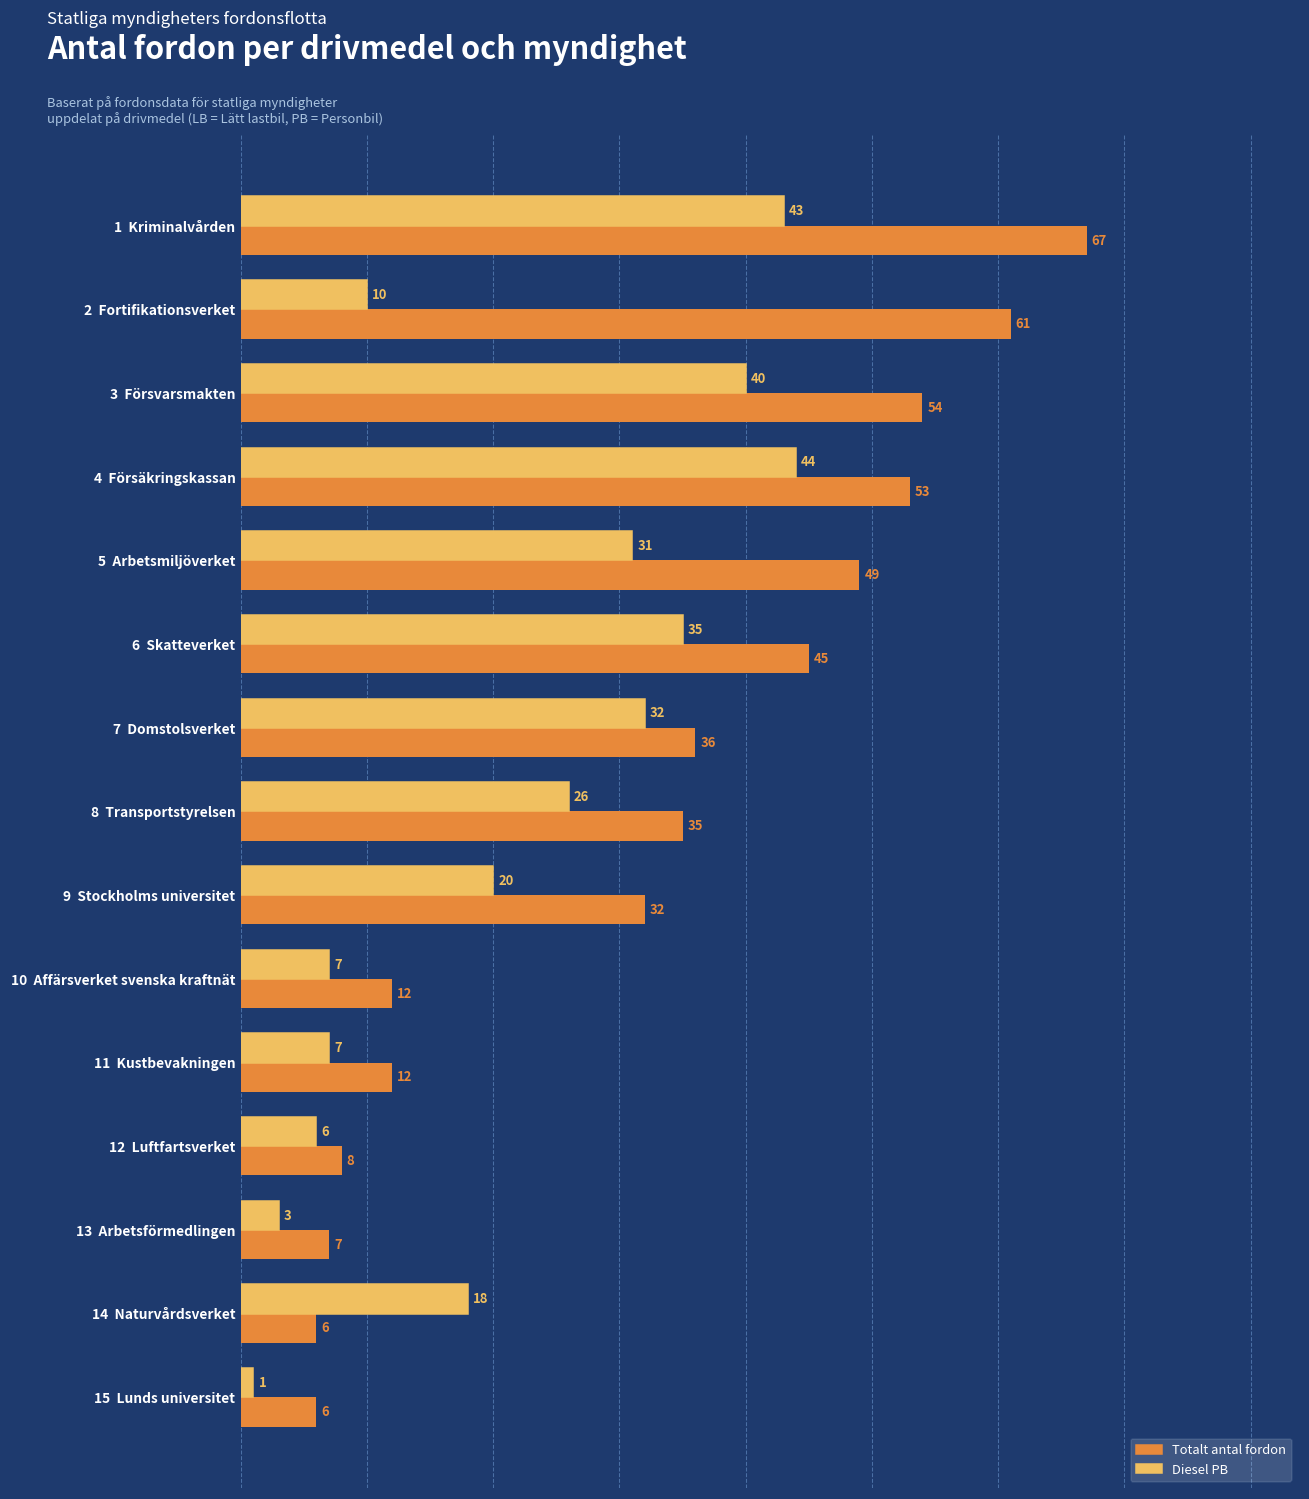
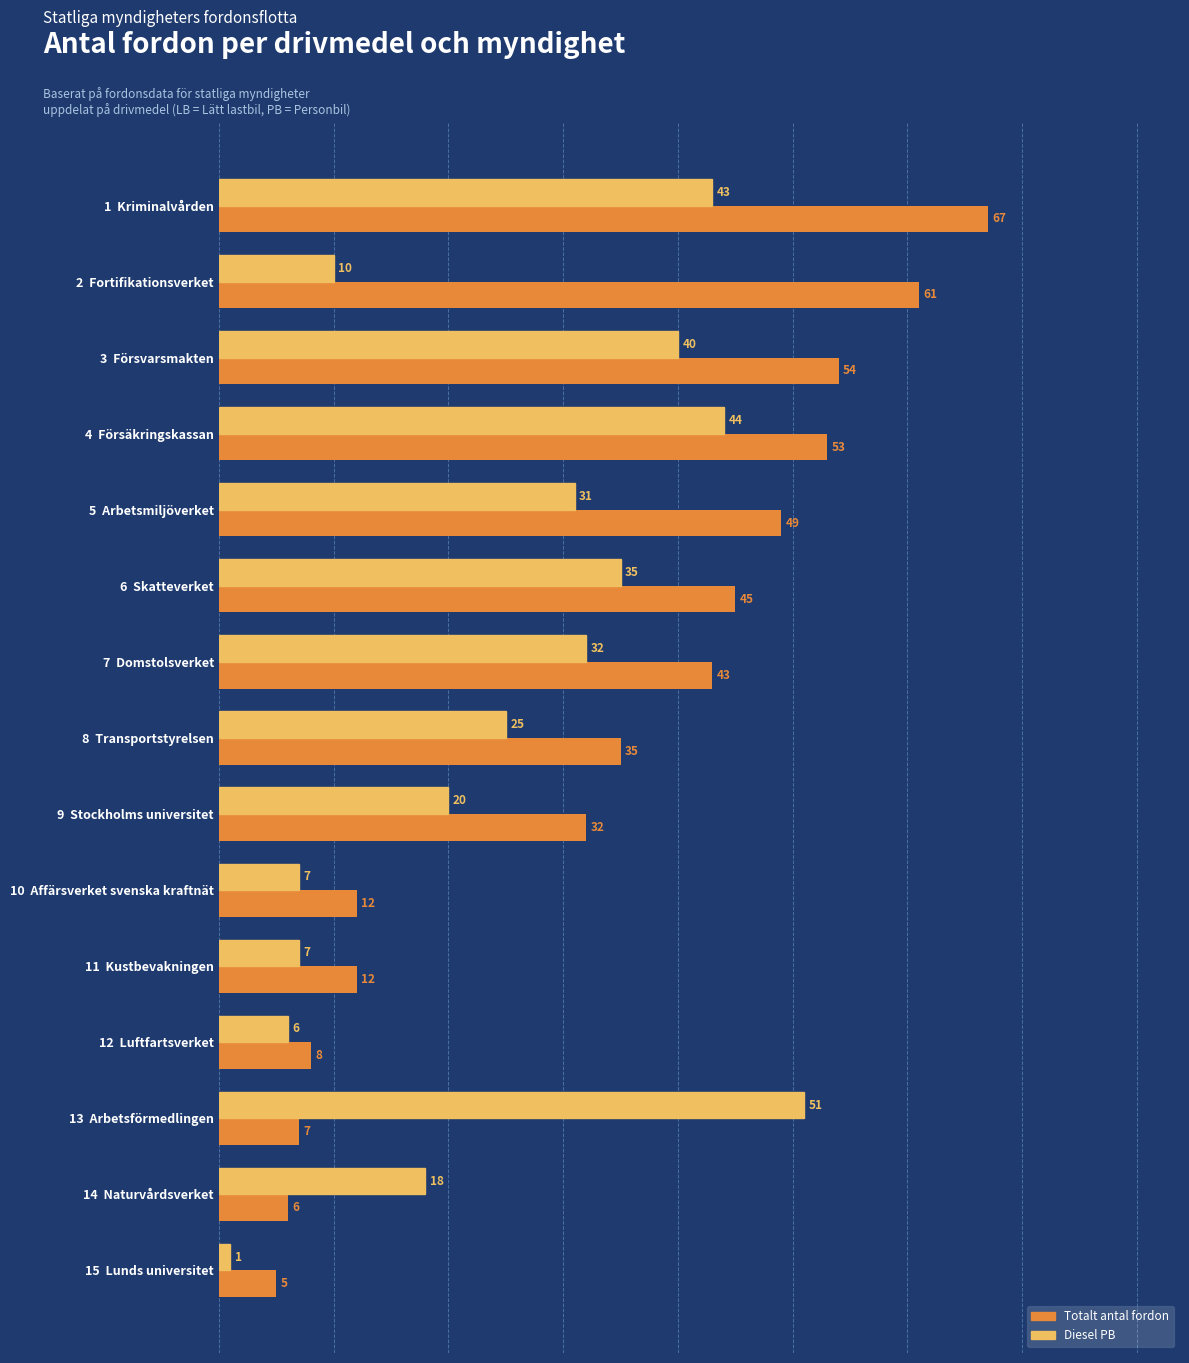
  {
    "Totalt antal fordon": {
      "1 Kriminalvården": 67,
      "2 Fortifikationsverket": 61,
      "3 Försvarsmakten": 54,
      "4 Försäkringskassan": 53,
      "5 Arbetsmiljöverket": 49,
      "6 Skatteverket": 45,
-     "7 Domstolsverket": 36,
+     "7 Domstolsverket": 43,
      "8 Transportstyrelsen": 35,
      "9 Stockholms universitet": 32,
      "10 Affärsverket svenska kraftnät": 12,
      "11 Kustbevakningen": 12,
      "12 Luftfartsverket": 8,
      "13 Arbetsförmedlingen": 7,
      "14 Naturvårdsverket": 6,
-     "15 Lunds universitet": 6
+     "15 Lunds universitet": 5
    },
    "Diesel PB": {
      "1 Kriminalvården": 43,
      "2 Fortifikationsverket": 10,
      "3 Försvarsmakten": 40,
      "4 Försäkringskassan": 44,
      "5 Arbetsmiljöverket": 31,
      "6 Skatteverket": 35,
      "7 Domstolsverket": 32,
-     "8 Transportstyrelsen": 26,
+     "8 Transportstyrelsen": 25,
      "9 Stockholms universitet": 20,
      "10 Affärsverket svenska kraftnät": 7,
      "11 Kustbevakningen": 7,
      "12 Luftfartsverket": 6,
-     "13 Arbetsförmedlingen": 3,
+     "13 Arbetsförmedlingen": 51,
      "14 Naturvårdsverket": 18,
      "15 Lunds universitet": 1
    }
  }
